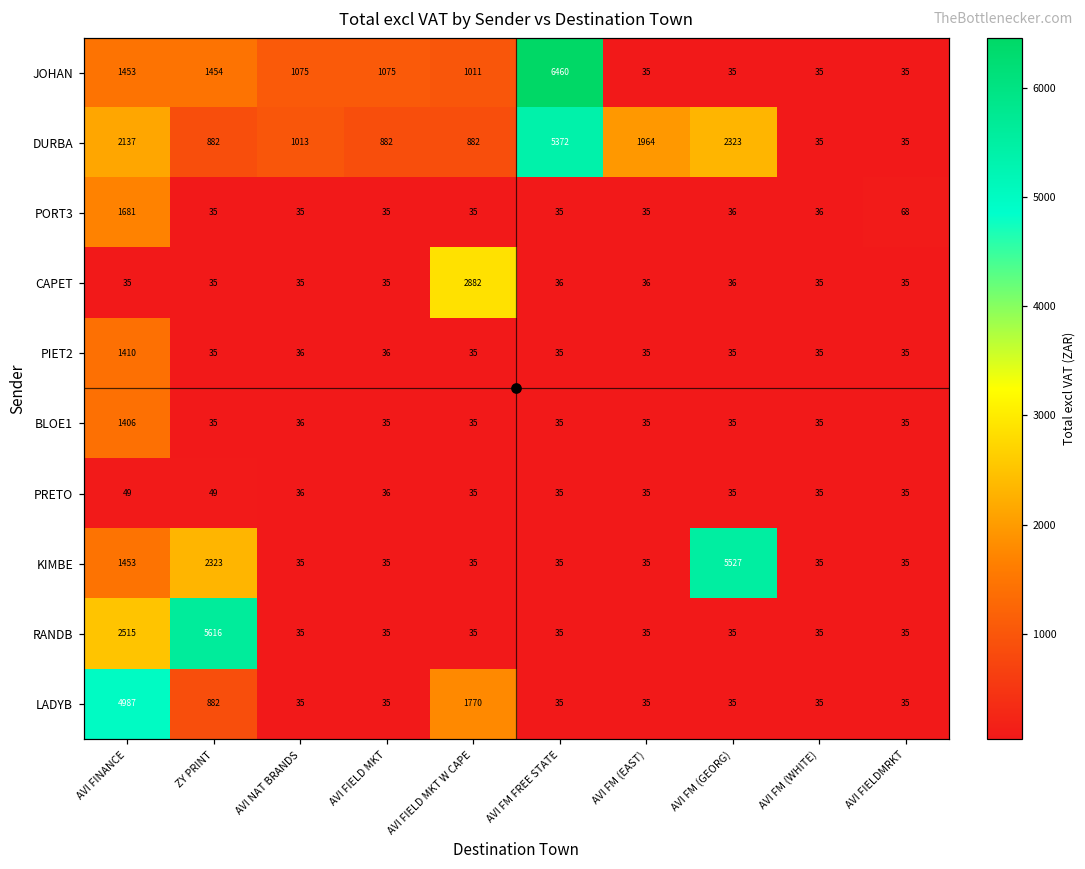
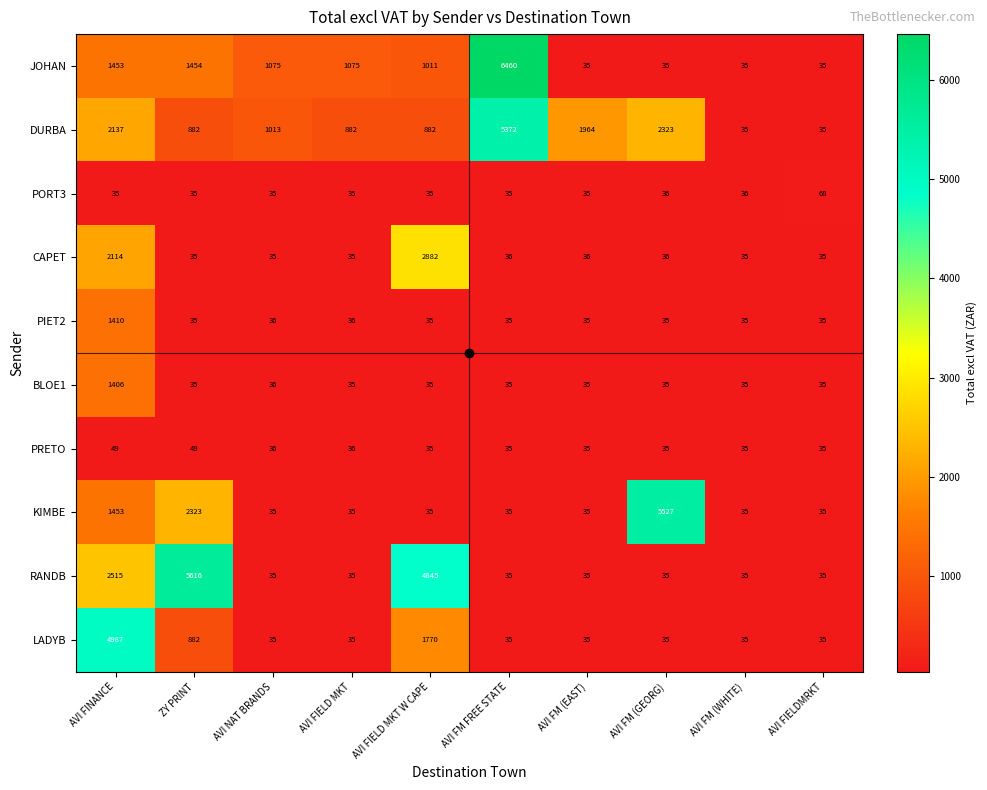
  {
    "JOHAN": {
      "AVI FINANCE": 1453,
      "ZY PRINT": 1454,
      "AVI NAT BRANDS": 1075,
      "AVI FIELD MKT": 1075,
      "AVI FIELD MKT W CAPE": 1011,
      "AVI FM FREE STATE": 6460,
      "AVI FM (EAST)": 35,
      "AVI FM (GEORG)": 35,
      "AVI FM (WHITE)": 35,
      "AVI FIELDMRKT": 35
    },
    "DURBA": {
      "AVI FINANCE": 2137,
      "ZY PRINT": 882,
      "AVI NAT BRANDS": 1013,
      "AVI FIELD MKT": 882,
      "AVI FIELD MKT W CAPE": 882,
      "AVI FM FREE STATE": 5372,
      "AVI FM (EAST)": 1964,
      "AVI FM (GEORG)": 2323,
      "AVI FM (WHITE)": 35,
      "AVI FIELDMRKT": 35
    },
    "PORT3": {
-     "AVI FINANCE": 1681,
+     "AVI FINANCE": 35,
      "ZY PRINT": 35,
      "AVI NAT BRANDS": 35,
      "AVI FIELD MKT": 35,
      "AVI FIELD MKT W CAPE": 35,
      "AVI FM FREE STATE": 35,
      "AVI FM (EAST)": 35,
      "AVI FM (GEORG)": 36,
      "AVI FM (WHITE)": 36,
      "AVI FIELDMRKT": 68
    },
    "CAPET": {
-     "AVI FINANCE": 35,
+     "AVI FINANCE": 2114,
      "ZY PRINT": 35,
      "AVI NAT BRANDS": 35,
      "AVI FIELD MKT": 35,
      "AVI FIELD MKT W CAPE": 2882,
      "AVI FM FREE STATE": 36,
      "AVI FM (EAST)": 36,
      "AVI FM (GEORG)": 36,
      "AVI FM (WHITE)": 35,
      "AVI FIELDMRKT": 35
    },
    "PIET2": {
      "AVI FINANCE": 1410,
      "ZY PRINT": 35,
      "AVI NAT BRANDS": 36,
      "AVI FIELD MKT": 36,
      "AVI FIELD MKT W CAPE": 35,
      "AVI FM FREE STATE": 35,
      "AVI FM (EAST)": 35,
      "AVI FM (GEORG)": 35,
      "AVI FM (WHITE)": 35,
      "AVI FIELDMRKT": 35
    },
    "BLOE1": {
      "AVI FINANCE": 1406,
      "ZY PRINT": 35,
      "AVI NAT BRANDS": 36,
      "AVI FIELD MKT": 35,
      "AVI FIELD MKT W CAPE": 35,
      "AVI FM FREE STATE": 35,
      "AVI FM (EAST)": 35,
      "AVI FM (GEORG)": 35,
      "AVI FM (WHITE)": 35,
      "AVI FIELDMRKT": 35
    },
    "PRETO": {
      "AVI FINANCE": 49,
      "ZY PRINT": 49,
      "AVI NAT BRANDS": 36,
      "AVI FIELD MKT": 36,
      "AVI FIELD MKT W CAPE": 35,
      "AVI FM FREE STATE": 35,
      "AVI FM (EAST)": 35,
      "AVI FM (GEORG)": 35,
      "AVI FM (WHITE)": 35,
      "AVI FIELDMRKT": 35
    },
    "KIMBE": {
      "AVI FINANCE": 1453,
      "ZY PRINT": 2323,
      "AVI NAT BRANDS": 35,
      "AVI FIELD MKT": 35,
      "AVI FIELD MKT W CAPE": 35,
      "AVI FM FREE STATE": 35,
      "AVI FM (EAST)": 35,
      "AVI FM (GEORG)": 5527,
      "AVI FM (WHITE)": 35,
      "AVI FIELDMRKT": 35
    },
    "RANDB": {
      "AVI FINANCE": 2515,
      "ZY PRINT": 5616,
      "AVI NAT BRANDS": 35,
      "AVI FIELD MKT": 35,
-     "AVI FIELD MKT W CAPE": 35,
+     "AVI FIELD MKT W CAPE": 4845,
      "AVI FM FREE STATE": 35,
      "AVI FM (EAST)": 35,
      "AVI FM (GEORG)": 35,
      "AVI FM (WHITE)": 35,
      "AVI FIELDMRKT": 35
    },
    "LADYB": {
      "AVI FINANCE": 4987,
      "ZY PRINT": 882,
      "AVI NAT BRANDS": 35,
      "AVI FIELD MKT": 35,
      "AVI FIELD MKT W CAPE": 1770,
      "AVI FM FREE STATE": 35,
      "AVI FM (EAST)": 35,
      "AVI FM (GEORG)": 35,
      "AVI FM (WHITE)": 35,
      "AVI FIELDMRKT": 35
    }
  }
